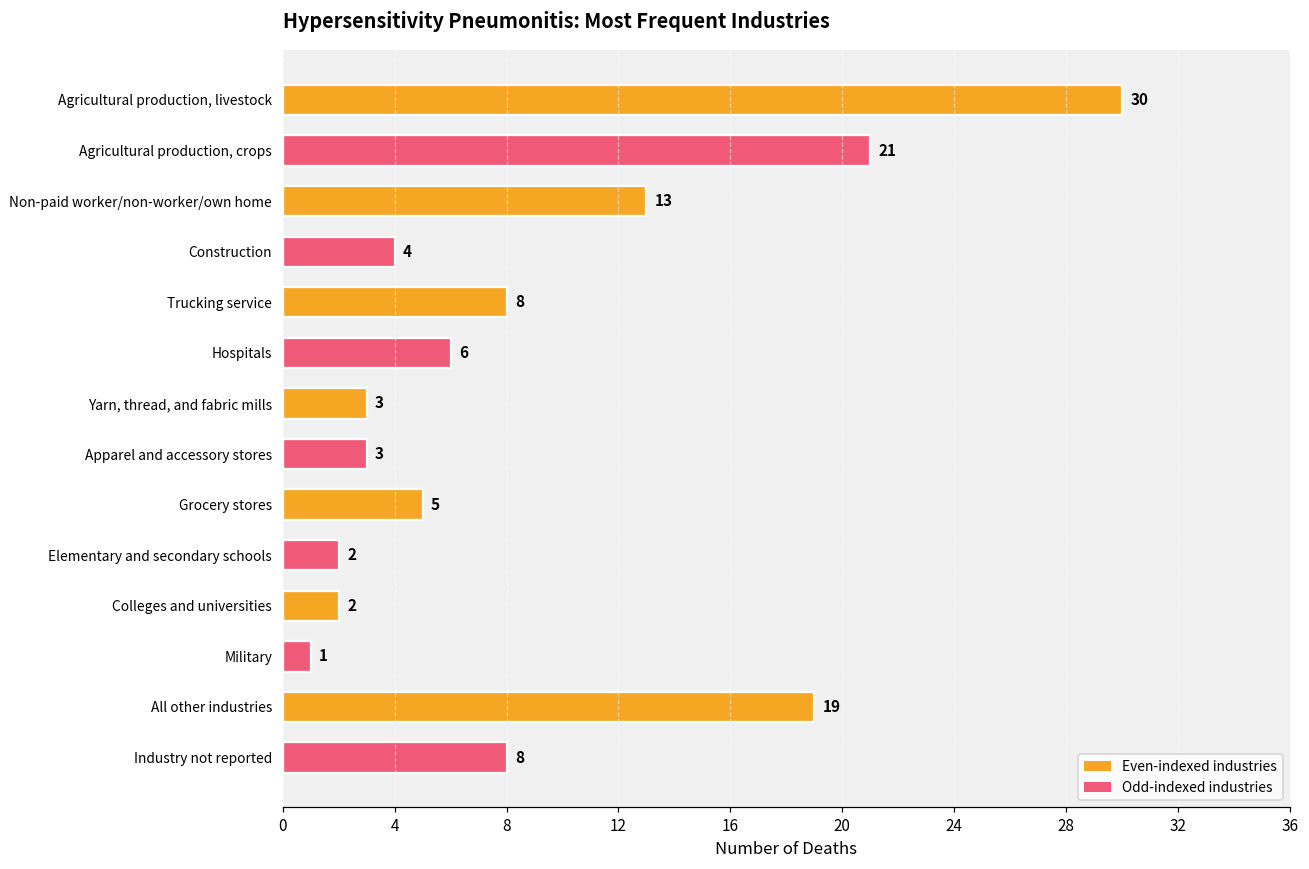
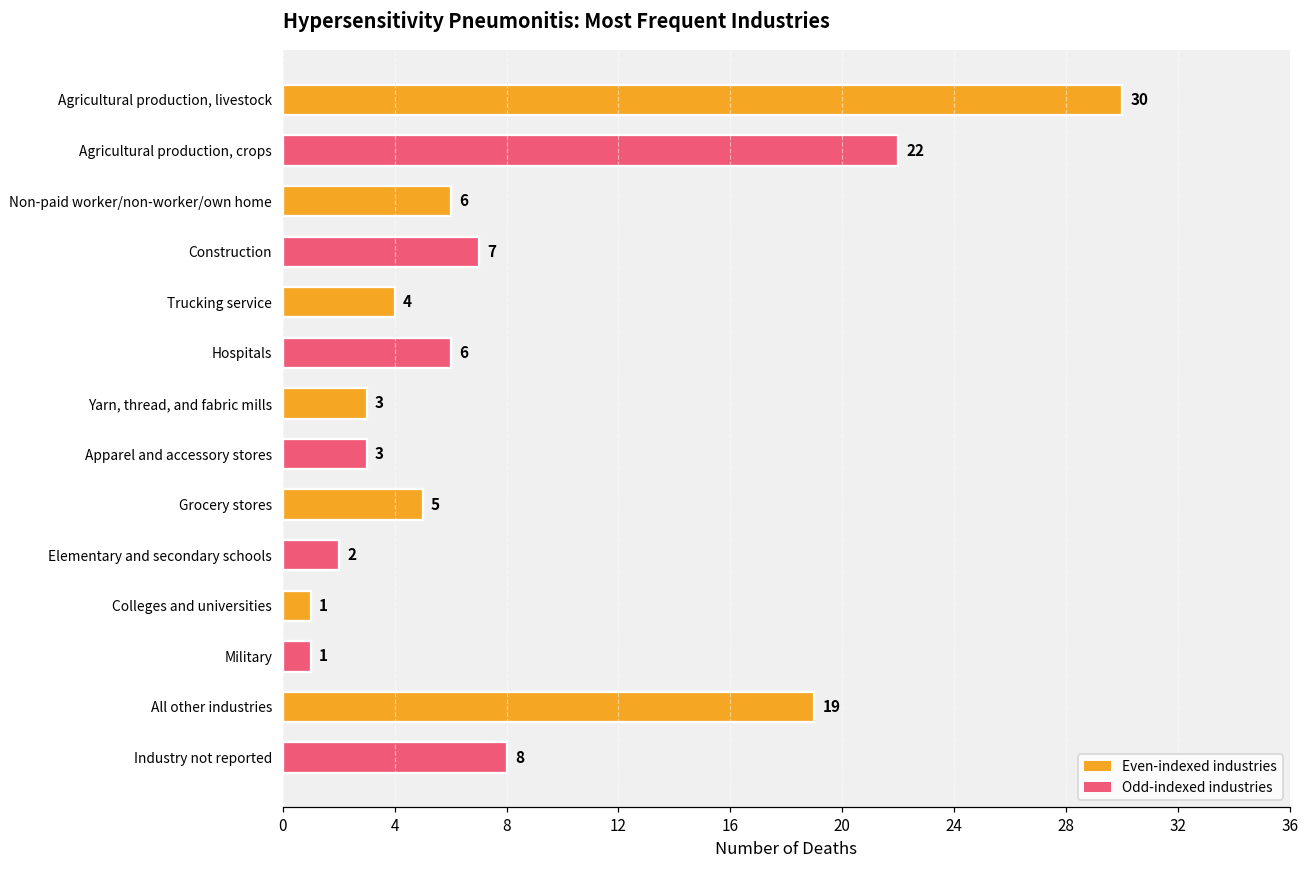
  {
    "Agricultural production, livestock": 30,
-   "Agricultural production, crops": 21,
-   "Non-paid worker/non-worker/own home": 13,
-   "Construction": 4,
-   "Trucking service": 8,
+   "Agricultural production, crops": 22,
+   "Non-paid worker/non-worker/own home": 6,
+   "Construction": 7,
+   "Trucking service": 4,
    "Hospitals": 6,
    "Yarn, thread, and fabric mills": 3,
    "Apparel and accessory stores": 3,
    "Grocery stores": 5,
    "Elementary and secondary schools": 2,
-   "Colleges and universities": 2,
+   "Colleges and universities": 1,
    "Military": 1,
    "All other industries": 19,
    "Industry not reported": 8
  }
